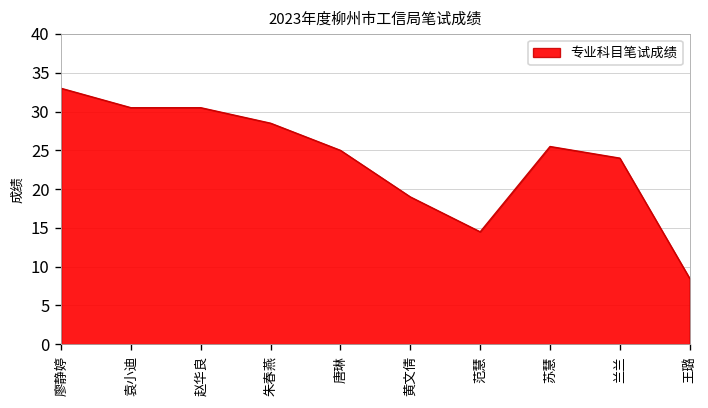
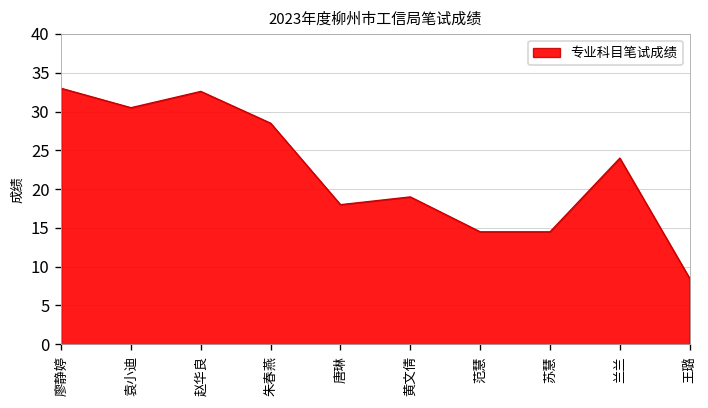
  {
    "廖静婷": 33,
    "袁小迪": 31,
-   "赵华良": 31,
+   "赵华良": 33,
    "朱春燕": 29,
-   "唐琳": 25,
+   "唐琳": 18,
    "黄文倩": 19,
    "范慧": 15,
-   "苏慧": 26,
+   "苏慧": 15,
    "兰兰": 24,
    "王璐": 9
  }
